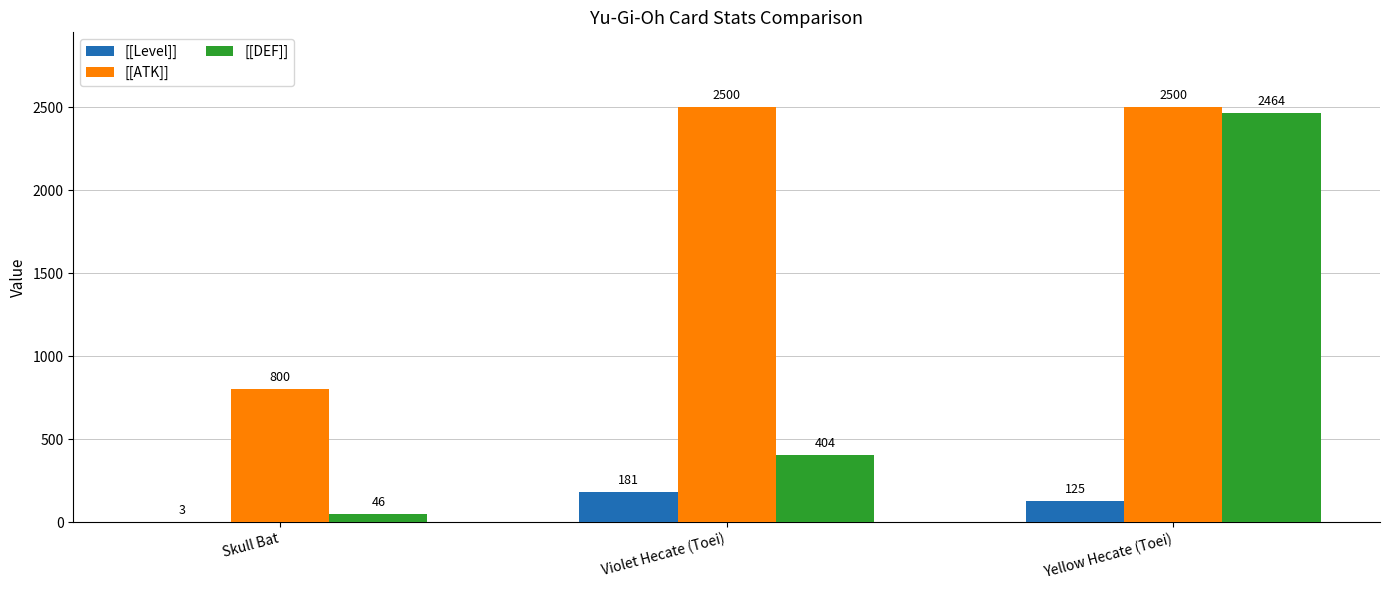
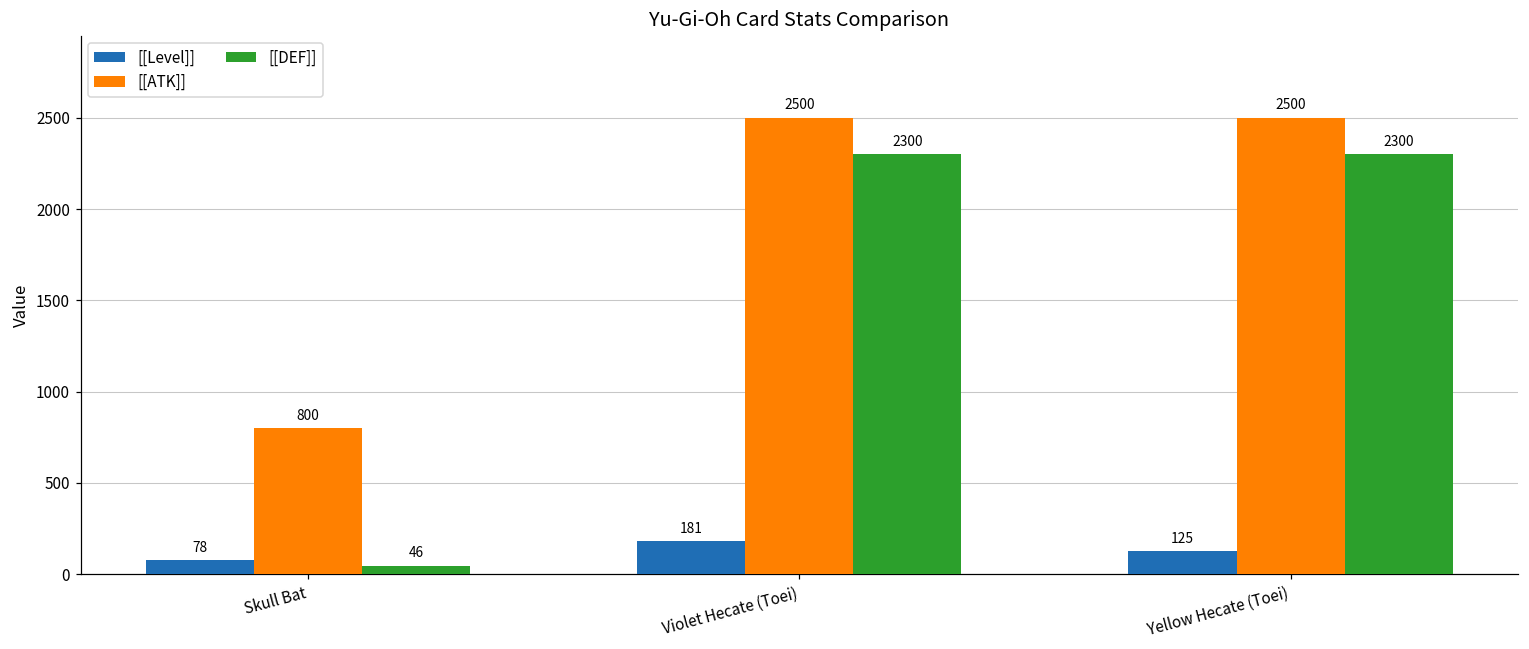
  {
    "[[Level]]": {
-     "Skull Bat": 3,
+     "Skull Bat": 78,
      "Violet Hecate (Toei)": 181,
      "Yellow Hecate (Toei)": 125
    },
    "[[ATK]]": {
      "Skull Bat": 800,
      "Violet Hecate (Toei)": 2500,
      "Yellow Hecate (Toei)": 2500
    },
    "[[DEF]]": {
      "Skull Bat": 46,
-     "Violet Hecate (Toei)": 404,
-     "Yellow Hecate (Toei)": 2464
+     "Violet Hecate (Toei)": 2300,
+     "Yellow Hecate (Toei)": 2300
    }
  }
